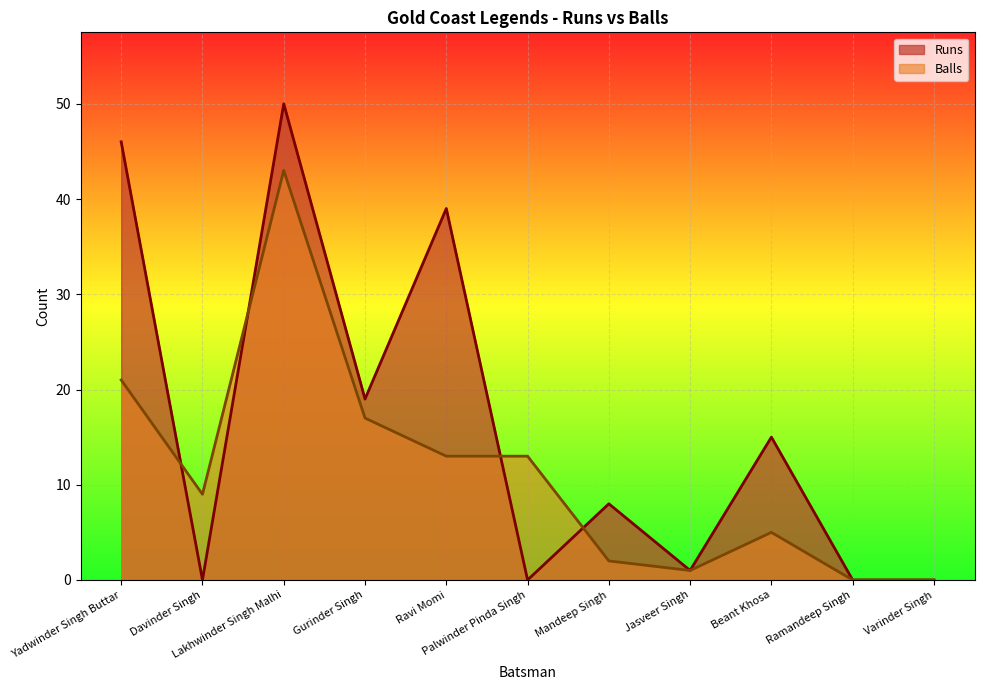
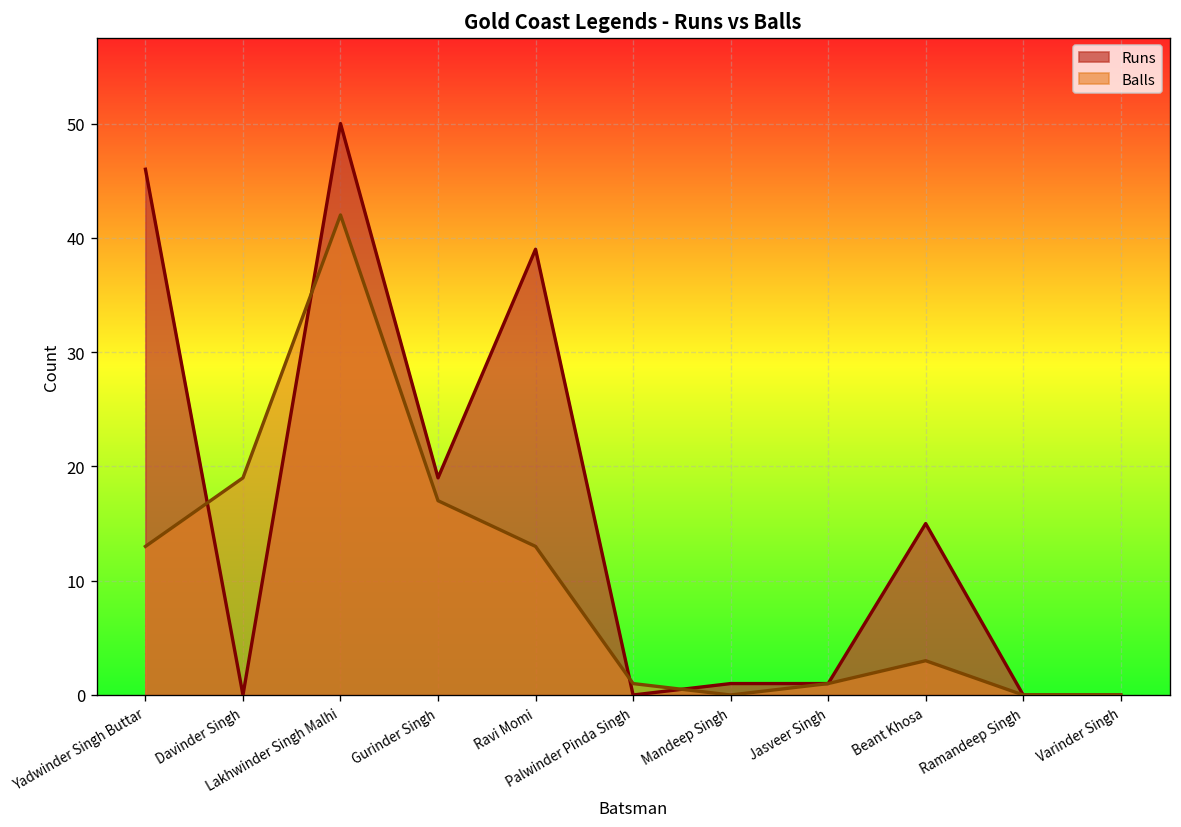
  {
    "Runs": {
      "Yadwinder Singh Buttar": 46,
      "Davinder Singh": 0,
      "Lakhwinder Singh Malhi": 50,
      "Gurinder Singh": 19,
      "Ravi Momi": 39,
      "Palwinder Pinda Singh": 0,
-     "Mandeep Singh": 8,
+     "Mandeep Singh": 1,
      "Beant Khosa": 15
    },
    "Balls": {
-     "Yadwinder Singh Buttar": 21,
-     "Davinder Singh": 9,
-     "Lakhwinder Singh Malhi": 43,
+     "Yadwinder Singh Buttar": 13,
+     "Davinder Singh": 19,
+     "Lakhwinder Singh Malhi": 42,
      "Gurinder Singh": 17,
      "Ravi Momi": 13,
-     "Palwinder Pinda Singh": 13,
-     "Mandeep Singh": 2,
-     "Beant Khosa": 5
+     "Palwinder Pinda Singh": 1,
+     "Mandeep Singh": 0,
+     "Beant Khosa": 3
    }
  }
